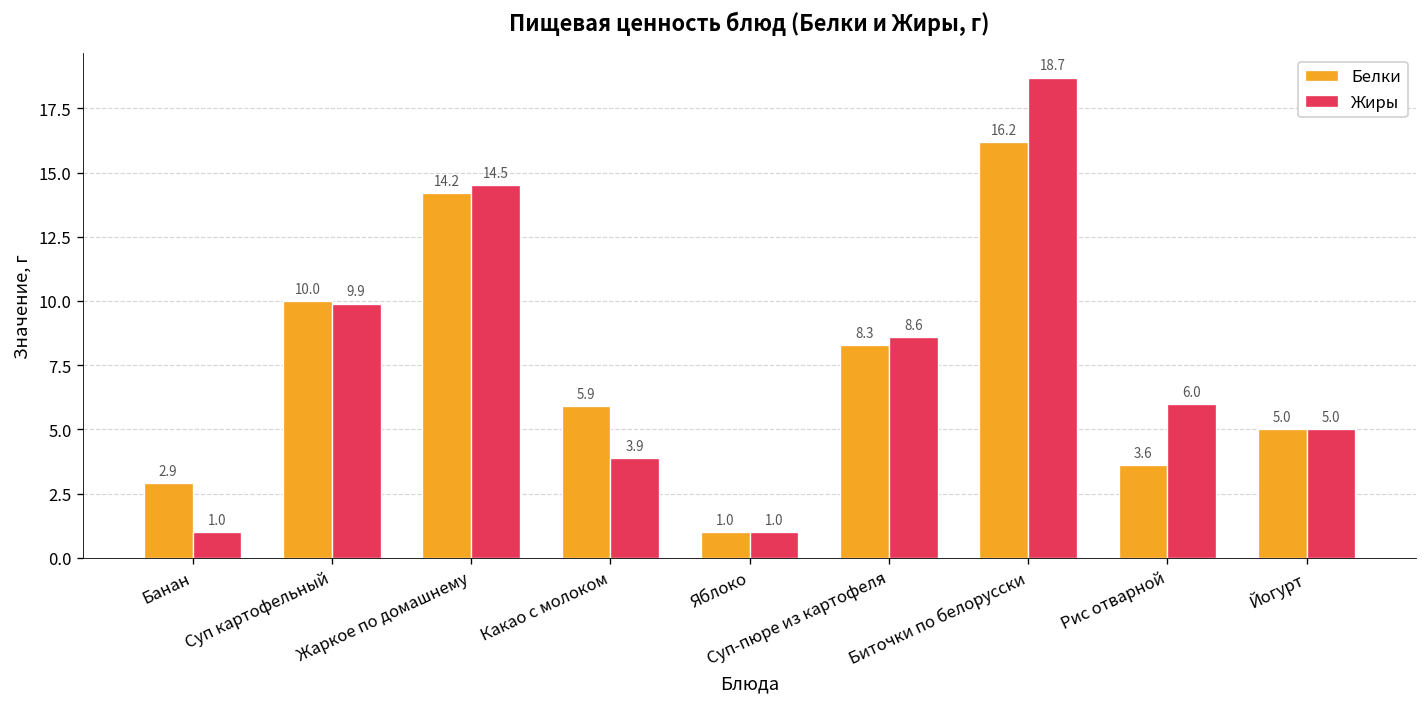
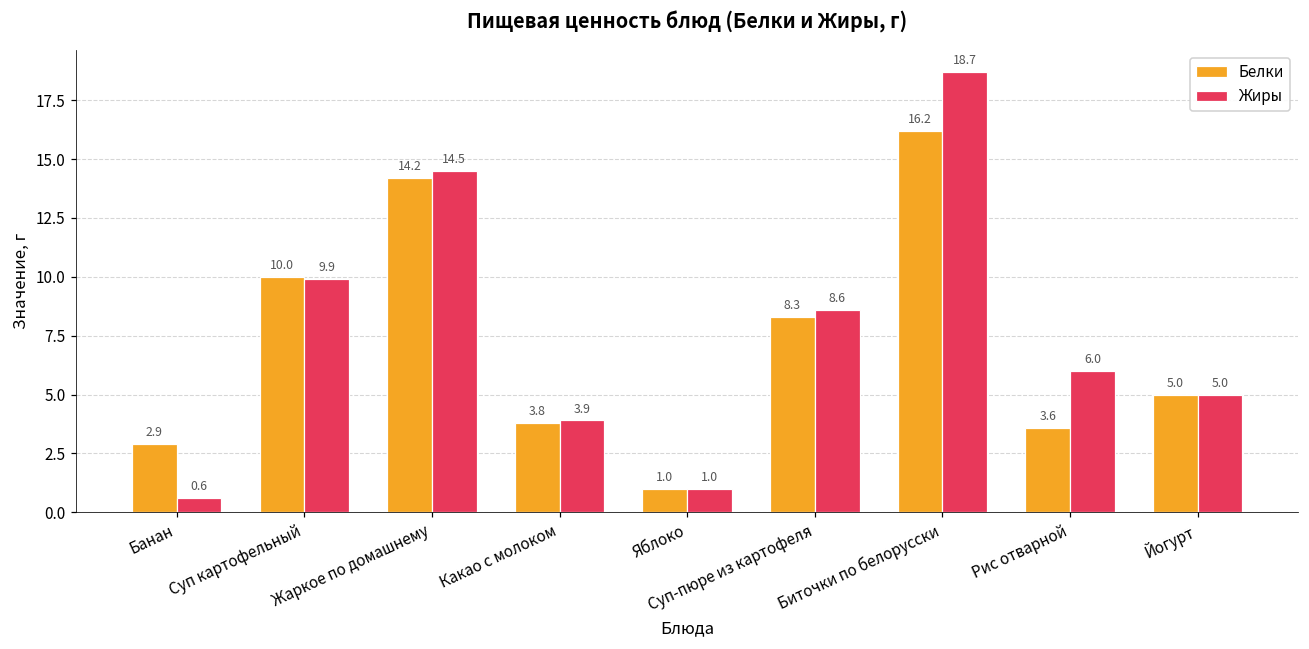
  {
    "Белки": {
      "Банан": 2.9,
      "Суп картофельный": 10.0,
      "Жаркое по домашнему": 14.2,
-     "Какао с молоком": 5.9,
+     "Какао с молоком": 3.8,
      "Яблоко": 1.0,
      "Суп-пюре из картофеля": 8.3,
      "Биточки по белорусски": 16.2,
      "Рис отварной": 3.6,
      "Йогурт": 5.0
    },
    "Жиры": {
-     "Банан": 1.0,
+     "Банан": 0.6,
      "Суп картофельный": 9.9,
      "Жаркое по домашнему": 14.5,
      "Какао с молоком": 3.9,
      "Яблоко": 1.0,
      "Суп-пюре из картофеля": 8.6,
      "Биточки по белорусски": 18.7,
      "Рис отварной": 6.0,
      "Йогурт": 5.0
    }
  }
